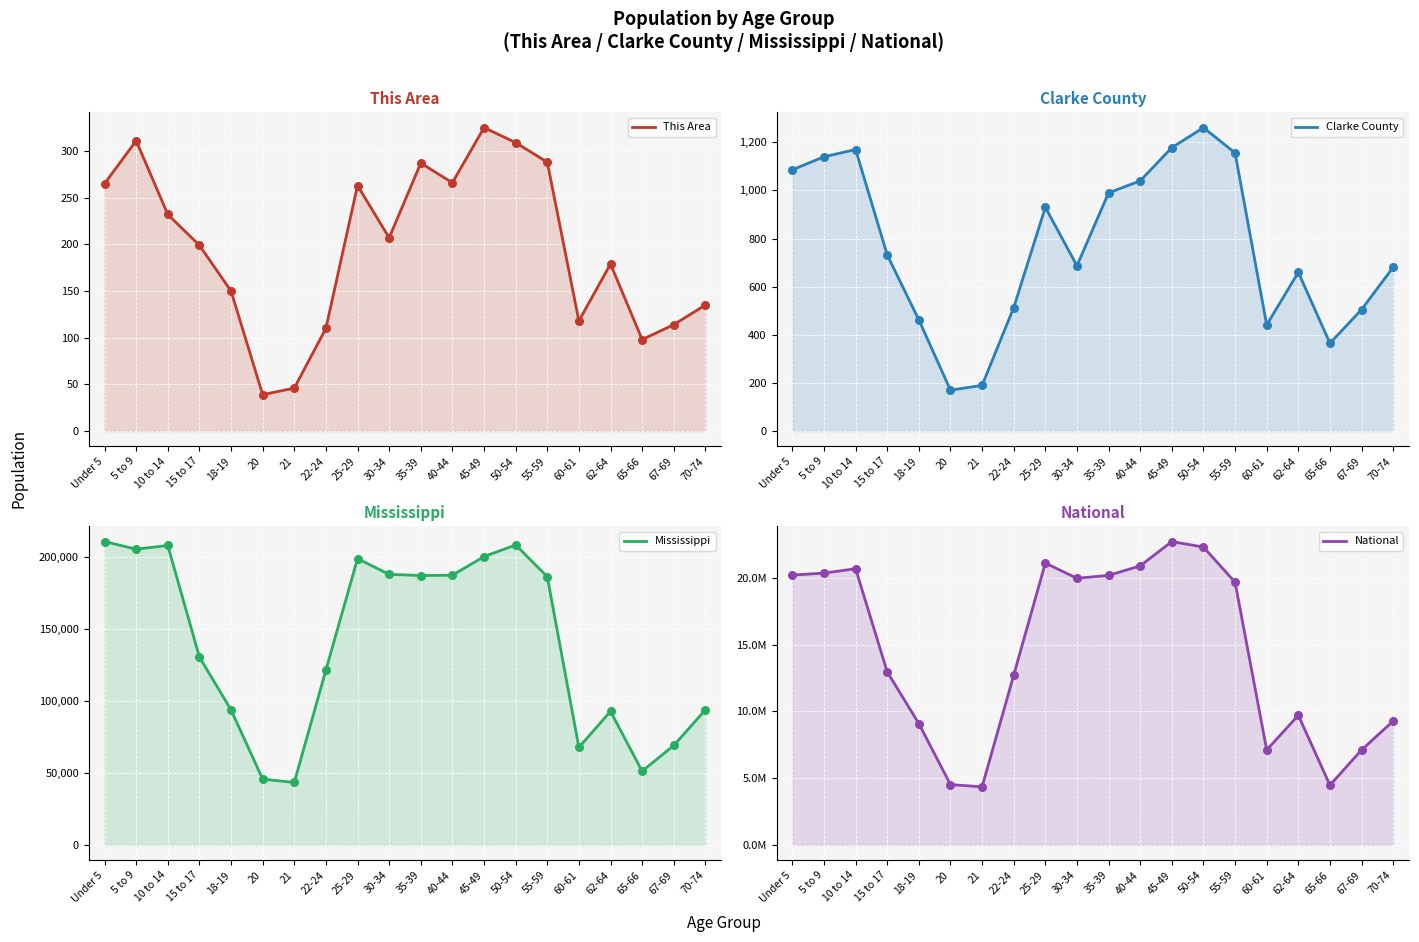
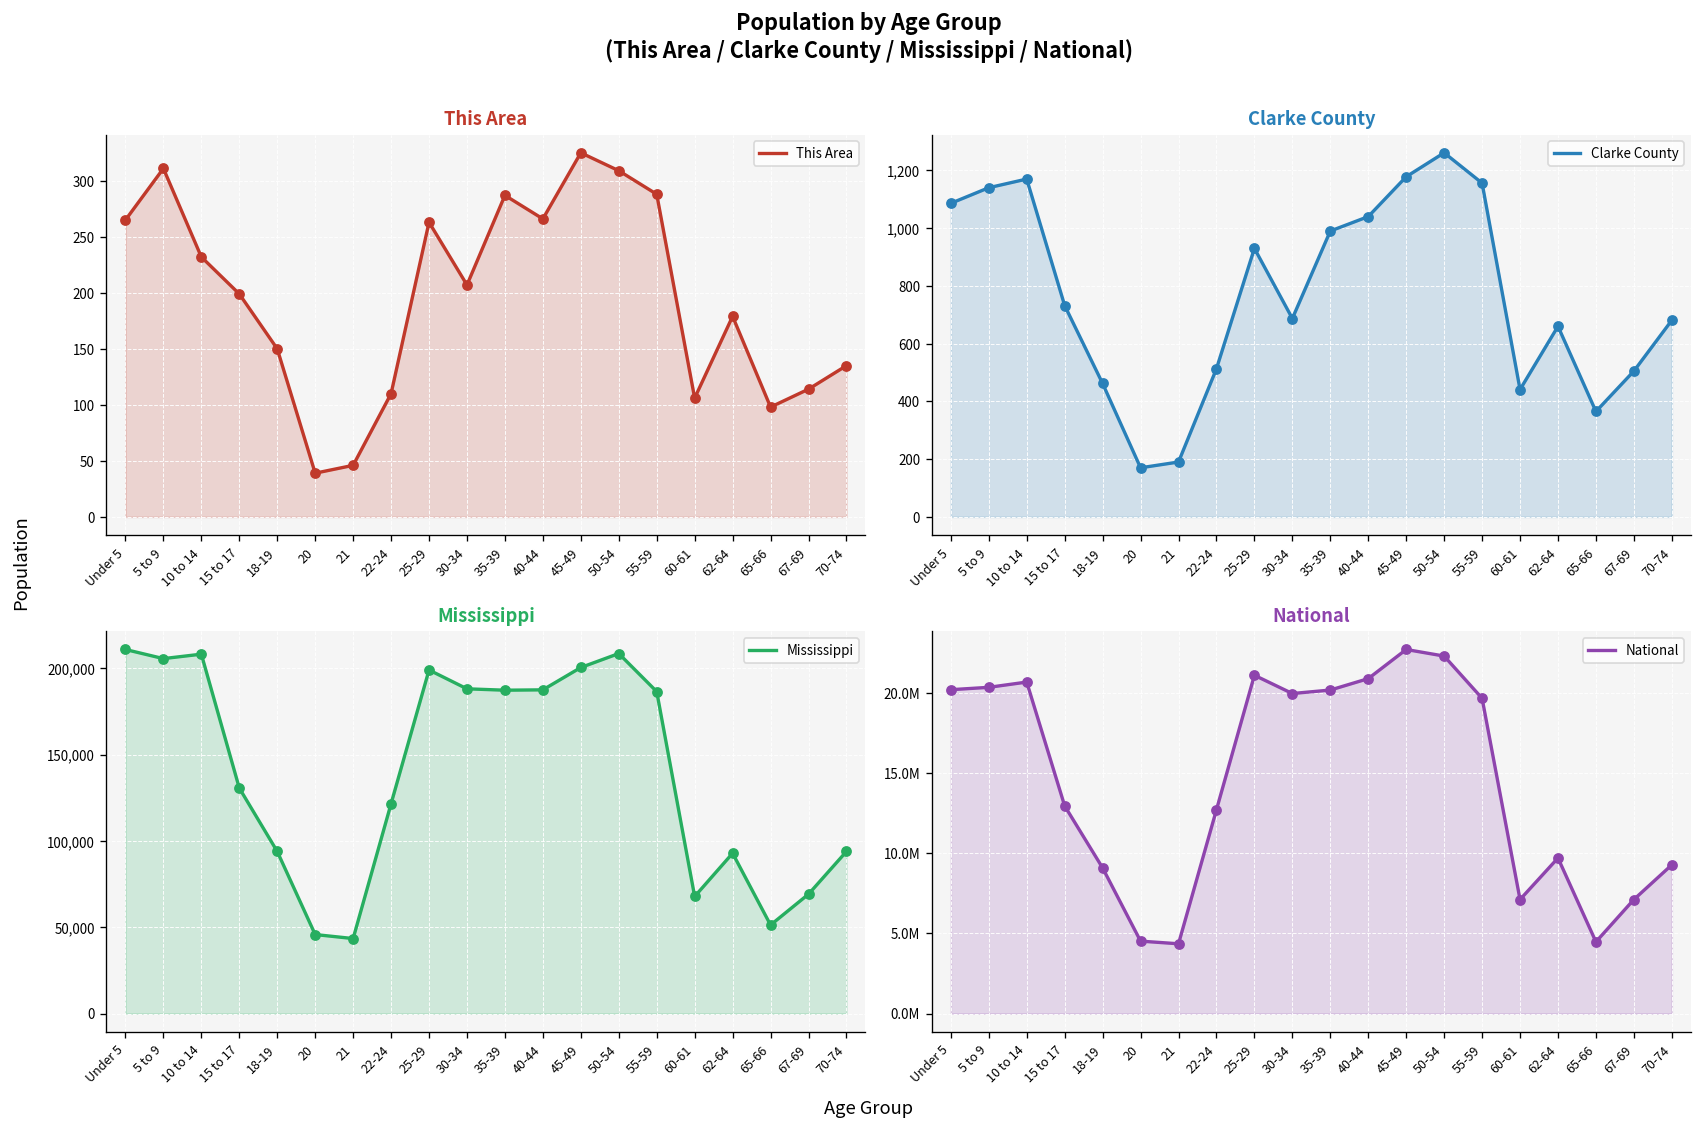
  {
    "This Area": {
      "Under 5": "270",
      "5 to 9": "310",
      "10 to 14": "230",
      "15 to 17": "200",
      "18-19": "150",
      "20": "40",
      "21": "50",
      "22-24": "110",
      "25-29": "260",
      "30-34": "210",
      "35-39": "290",
      "40-44": "270",
      "45-49": "330",
      "50-54": "310",
      "55-59": "290",
-     "60-61": "120",
+     "60-61": "110",
      "62-64": "180",
      "65-66": "100",
      "67-69": "110",
      "70-74": "140"
    },
    "Clarke County": {
      "Under 5": "1,090",
      "5 to 9": "1,140",
      "10 to 14": "1,170",
      "15 to 17": "730",
      "18-19": "460",
      "20": "170",
      "21": "190",
      "22-24": "510",
      "25-29": "930",
      "30-34": "690",
      "35-39": "990",
      "40-44": "1,040",
      "45-49": "1,180",
      "50-54": "1,260",
      "55-59": "1,160",
      "60-61": "440",
      "62-64": "660",
      "65-66": "370",
      "67-69": "510",
      "70-74": "680"
    },
    "Mississippi": {
      "Under 5": "211,000",
      "5 to 9": "206,000",
      "10 to 14": "208,000",
      "15 to 17": "131,000",
      "18-19": "94,000",
      "20": "46,000",
      "21": "43,000",
      "22-24": "122,000",
      "25-29": "199,000",
      "30-34": "188,000",
      "35-39": "187,000",
      "40-44": "188,000",
      "45-49": "201,000",
      "50-54": "209,000",
      "55-59": "187,000",
      "60-61": "68,000",
      "62-64": "93,000",
      "65-66": "51,000",
      "67-69": "69,000",
      "70-74": "94,000"
    },
    "National": {
      "Under 5": "20200000",
      "5 to 9": "20300000",
      "10 to 14": "20700000",
      "15 to 17": "13000000",
      "18-19": "9100000",
      "20": "4500000",
      "21": "4400000",
      "22-24": "12700000",
      "25-29": "21100000",
      "30-34": "20000000",
      "35-39": "20200000",
      "40-44": "20900000",
      "45-49": "22700000",
      "50-54": "22300000",
      "55-59": "19700000",
      "60-61": "7100000",
      "62-64": "9700000",
      "65-66": "4500000",
      "67-69": "7100000",
      "70-74": "9300000"
    }
  }
